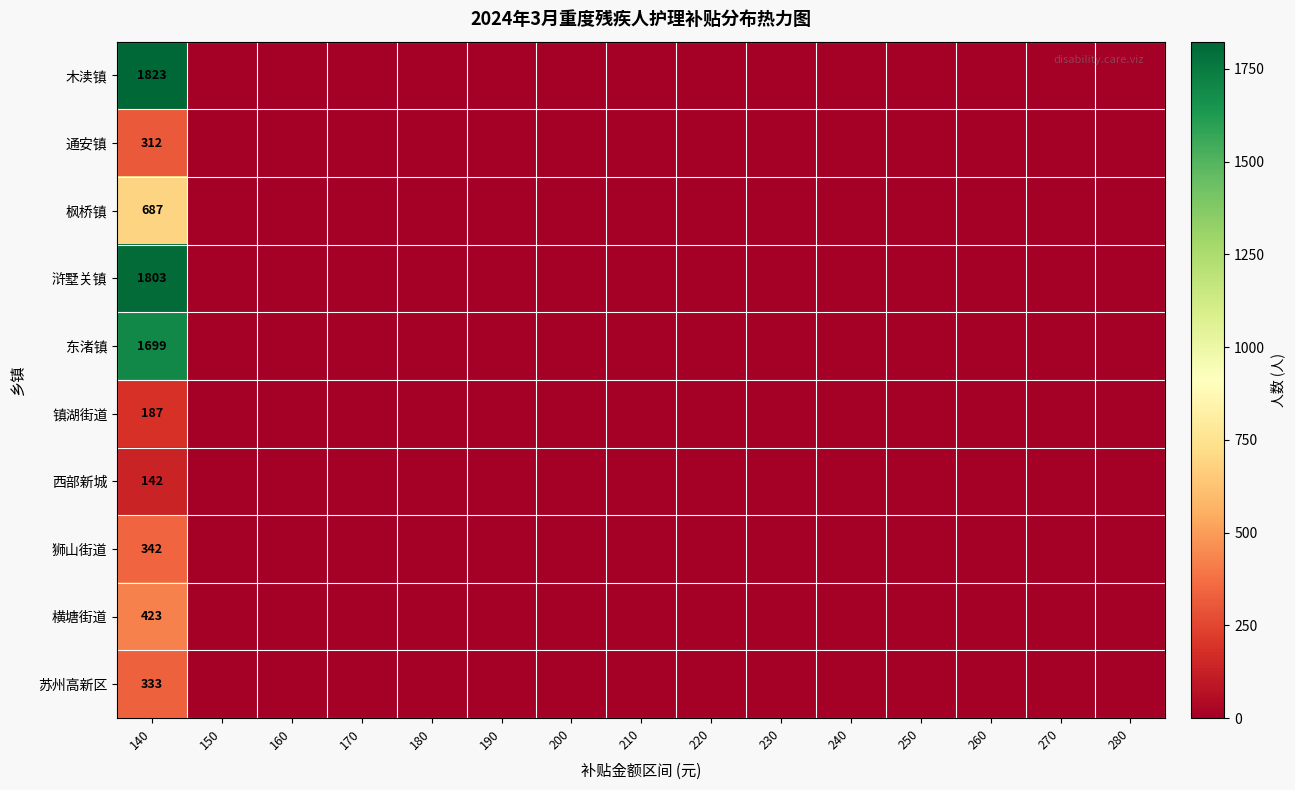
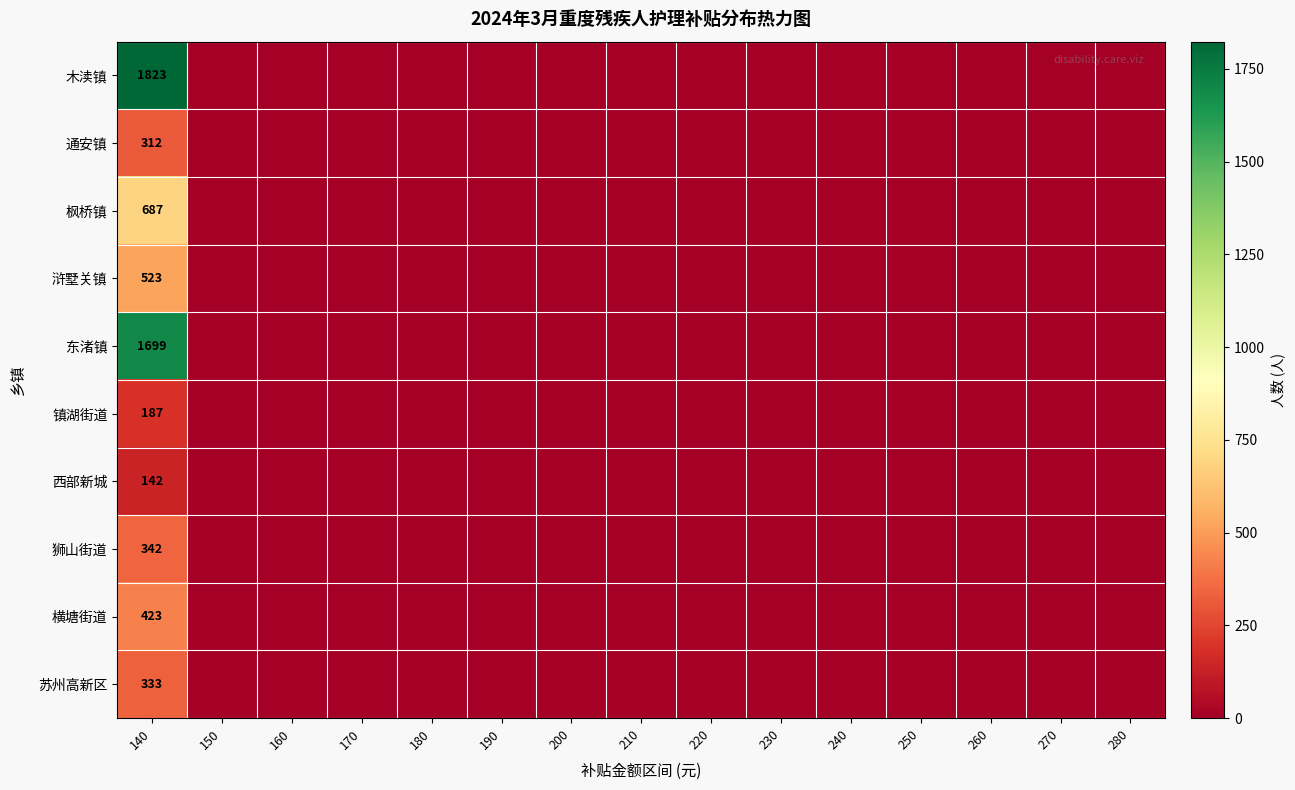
  {
    "木渎镇": {
      "140": 1823
    },
    "通安镇": {
      "140": 312
    },
    "枫桥镇": {
      "140": 687
    },
    "浒墅关镇": {
-     "140": 1803
+     "140": 523
    },
    "东渚镇": {
      "140": 1699
    },
    "镇湖街道": {
      "140": 187
    },
    "西部新城": {
      "140": 142
    },
    "狮山街道": {
      "140": 342
    },
    "横塘街道": {
      "140": 423
    },
    "苏州高新区": {
      "140": 333
    }
  }
